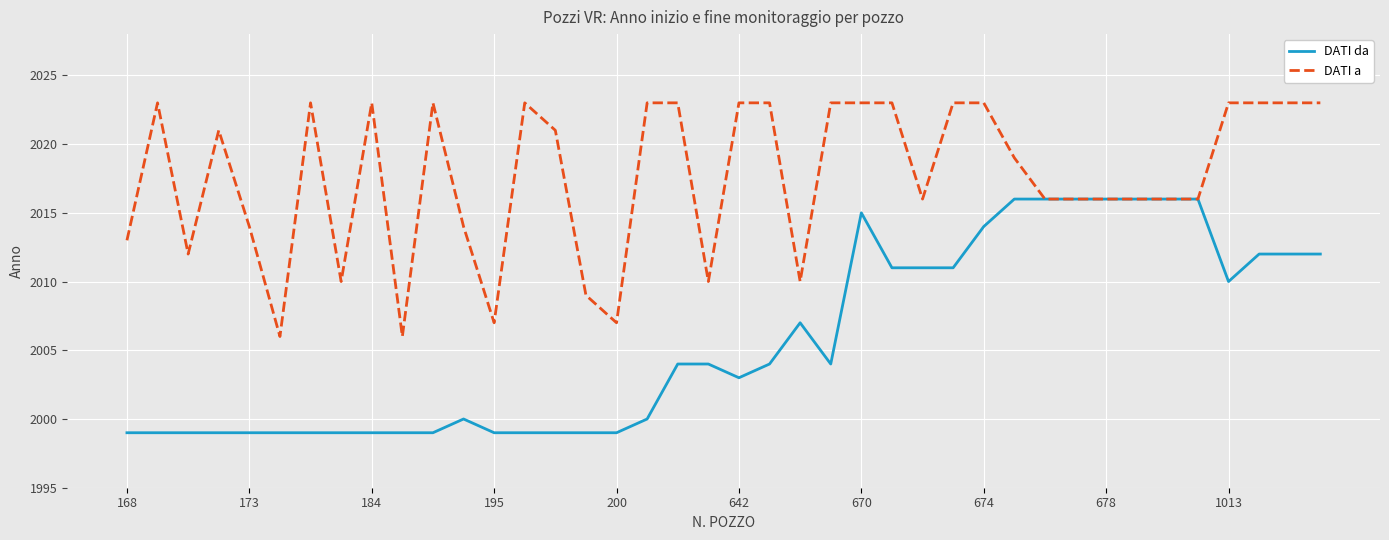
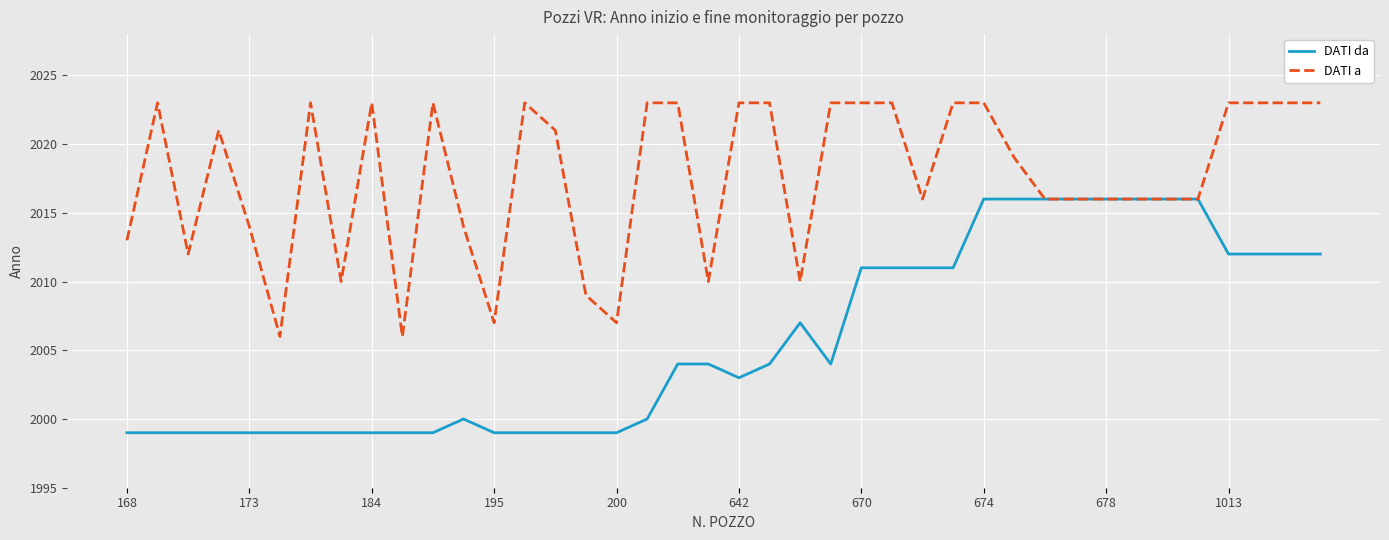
  {
    "DATI da": {
      "168": 1999,
      "173": 1999,
      "184": 1999,
      "195": 1999,
      "200": 1999,
      "642": 2003,
-     "670": 2015,
-     "674": 2014,
-     "1013": 2010
+     "670": 2011,
+     "674": 2016,
+     "1013": 2012
    },
    "DATI a": {
      "168": 2013,
      "173": 2014,
      "184": 2023,
      "195": 2007,
      "200": 2007,
      "642": 2023,
      "670": 2023,
      "674": 2023,
      "1013": 2023
    }
  }
